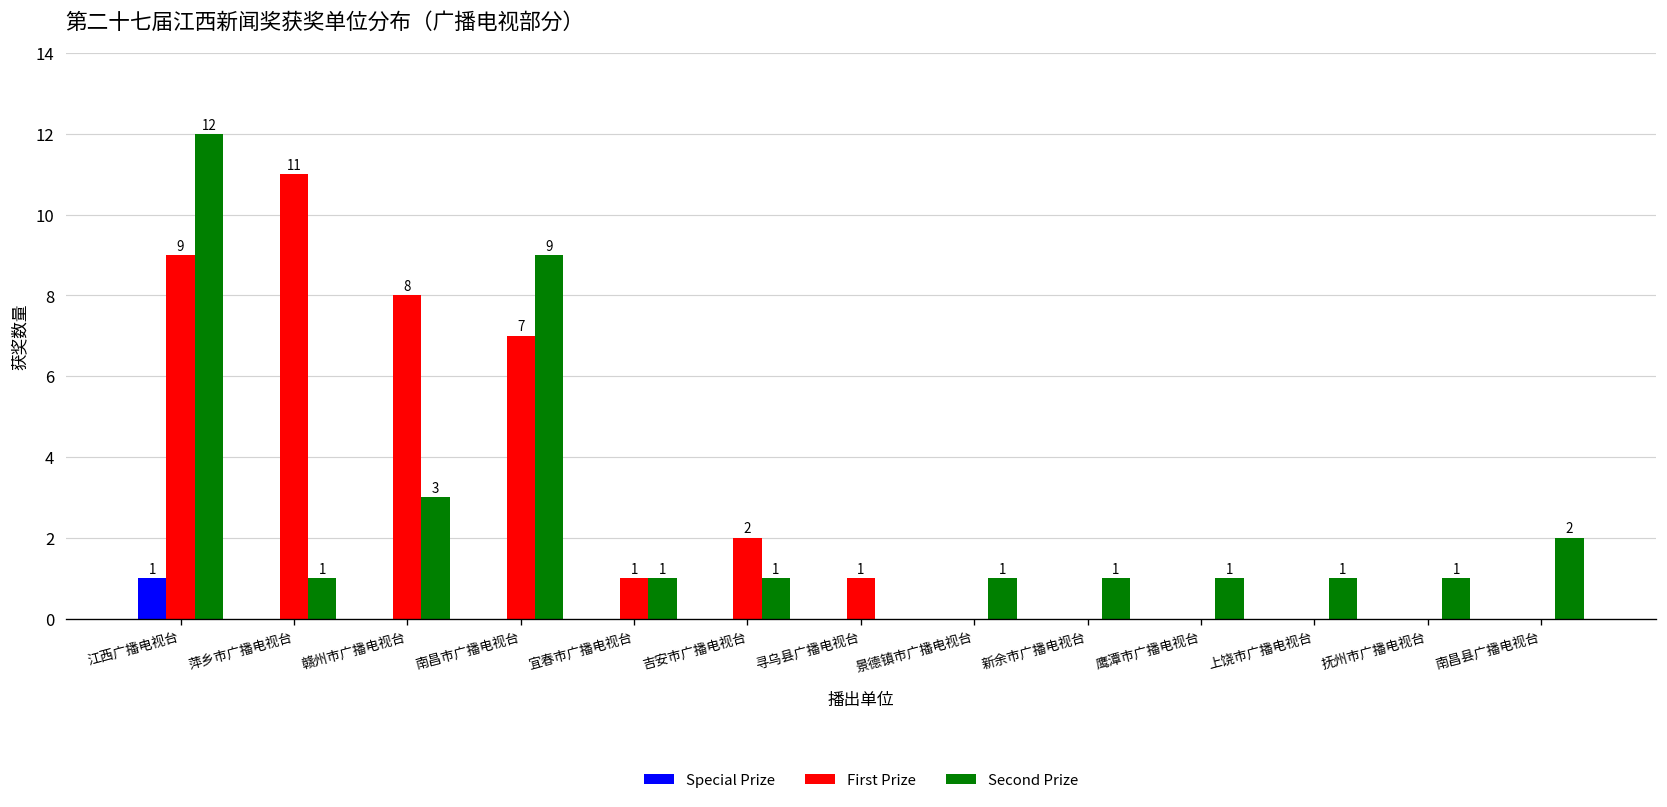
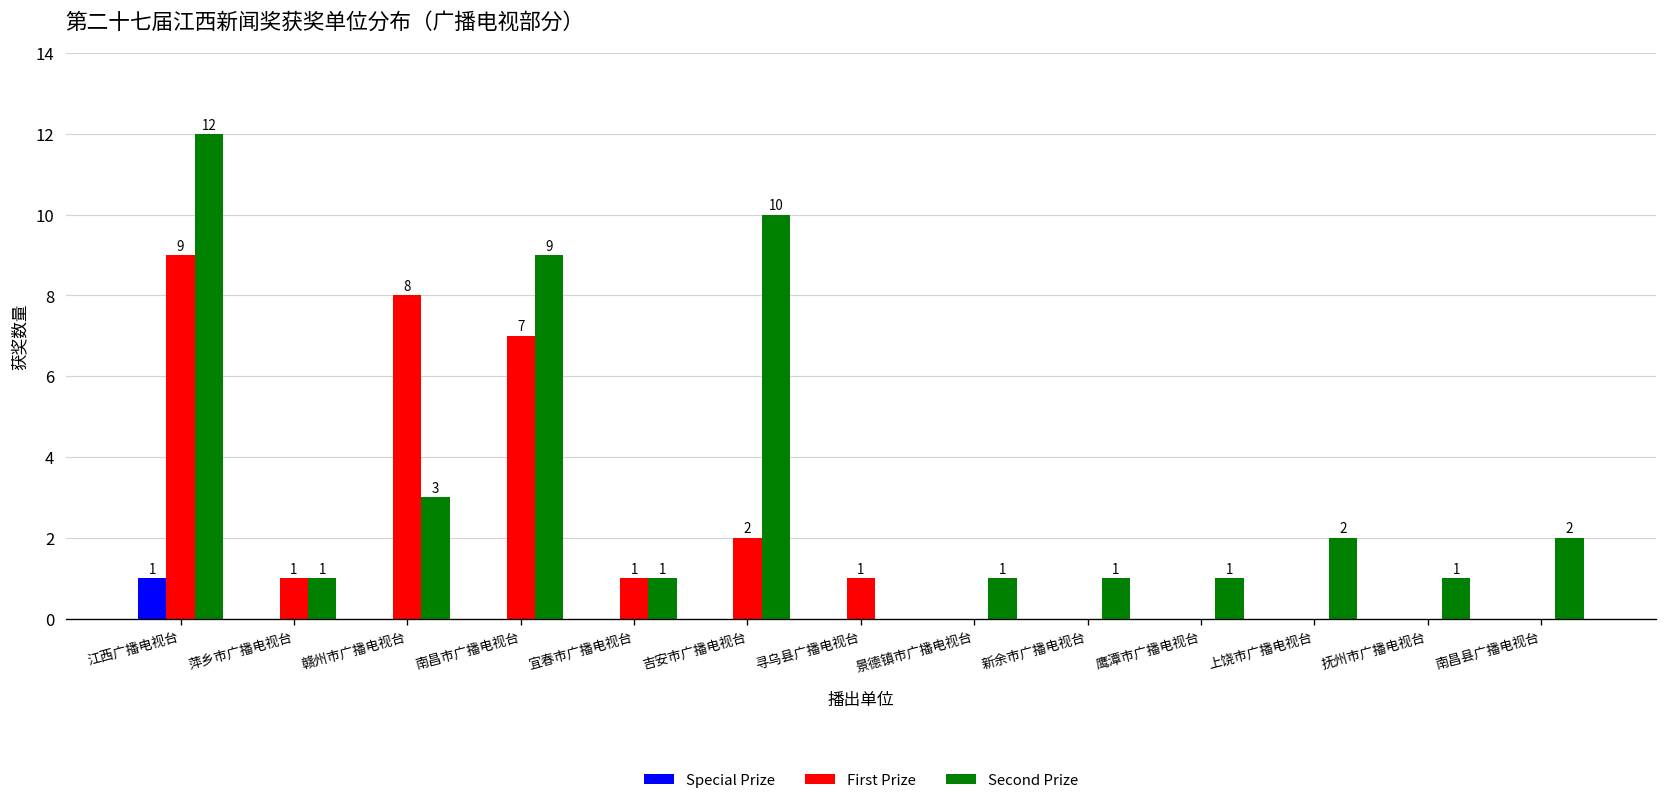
  {
    "Special Prize": {
      "江西广播电视台": 1
    },
    "First Prize": {
      "江西广播电视台": 9,
-     "萍乡市广播电视台": 11,
+     "萍乡市广播电视台": 1,
      "赣州市广播电视台": 8,
      "南昌市广播电视台": 7,
      "宜春市广播电视台": 1,
      "吉安市广播电视台": 2,
      "寻乌县广播电视台": 1
    },
    "Second Prize": {
      "江西广播电视台": 12,
      "萍乡市广播电视台": 1,
      "赣州市广播电视台": 3,
      "南昌市广播电视台": 9,
      "宜春市广播电视台": 1,
-     "吉安市广播电视台": 1,
+     "吉安市广播电视台": 10,
      "景德镇市广播电视台": 1,
      "新余市广播电视台": 1,
      "鹰潭市广播电视台": 1,
-     "上饶市广播电视台": 1,
+     "上饶市广播电视台": 2,
      "抚州市广播电视台": 1,
      "南昌县广播电视台": 2
    }
  }
